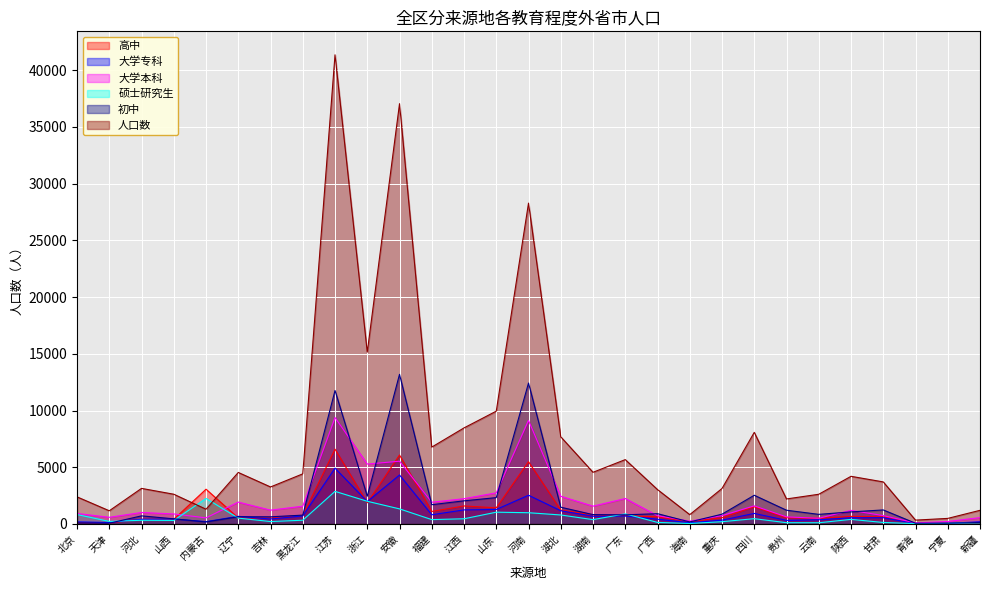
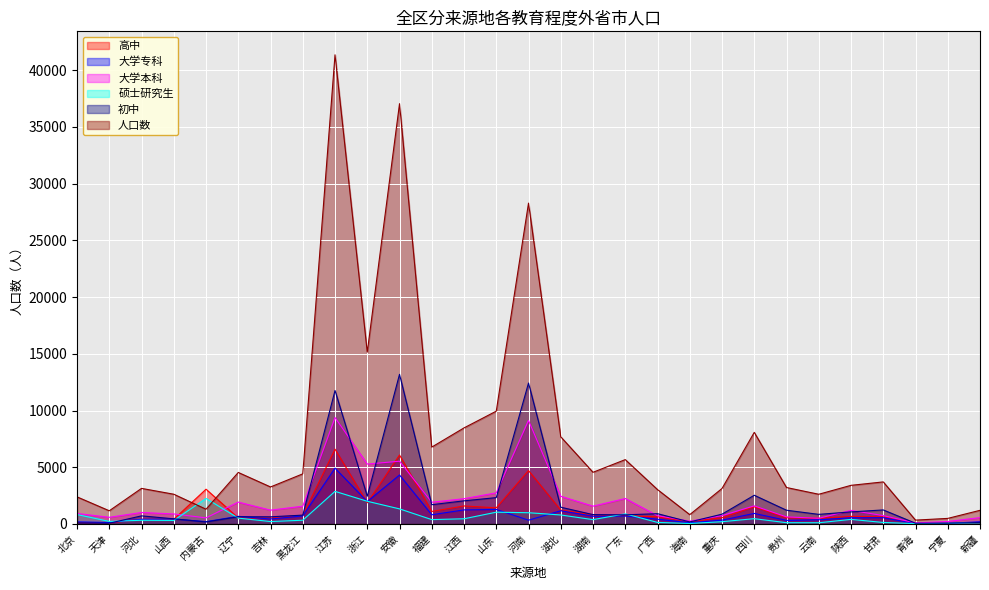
  {
    "高中": {
      "内蒙古": 3100,
      "江苏": 6600,
      "安徽": 6100,
      "福建": 1100,
      "江西": 1600,
-     "河南": 5500
+     "河南": 4700
    },
    "大学专科": {
      "江苏": 4900,
      "安徽": 4300,
      "福建": 800,
      "江西": 1200,
-     "河南": 2500,
+     "河南": 300,
      "四川": 900
    },
    "大学本科": {
      "天津": 600,
      "河北": 1000,
      "山西": 900,
      "内蒙古": 500,
      "辽宁": 1900,
      "吉林": 1200,
      "黑龙江": 1600,
      "江苏": 9400,
      "浙江": 5300,
      "安徽": 5500,
      "山东": 2700,
      "河南": 9100,
      "湖北": 2400,
      "湖南": 1600,
      "广东": 2200,
      "新疆": 600
    },
    "硕士研究生": {
      "内蒙古": 2300,
      "黑龙江": 300,
      "江苏": 2900,
      "安徽": 1300,
      "福建": 400,
      "江西": 500,
      "山东": 1000,
      "河南": 1000,
      "湖北": 800,
      "湖南": 400,
      "广西": 100,
      "四川": 500,
      "云南": 100,
      "甘肃": 100
    },
    "初中": {
      "河北": 700,
      "江苏": 11800,
      "浙江": 2400,
      "安徽": 13200,
      "山东": 2300,
      "河南": 12400,
      "湖北": 1500,
      "四川": 2500,
      "贵州": 1200,
      "云南": 800,
      "甘肃": 1200
    },
    "人口数": {
      "北京": 2400,
      "天津": 1200,
      "河北": 3100,
      "山西": 2600,
      "内蒙古": 1300,
      "辽宁": 4500,
      "吉林": 3300,
      "黑龙江": 4400,
      "江苏": 41400,
      "浙江": 15100,
      "安徽": 37100,
      "福建": 6800,
      "江西": 8500,
      "山东": 9900,
      "河南": 28300,
      "湖北": 7700,
      "湖南": 4600,
      "广东": 5700,
      "广西": 3000,
      "海南": 800,
      "重庆": 3100,
      "四川": 8100,
-     "贵州": 2200,
+     "贵州": 3200,
      "云南": 2600,
-     "陕西": 4200,
+     "陕西": 3400,
      "甘肃": 3700,
      "青海": 300,
      "宁夏": 500,
      "新疆": 1200
    }
  }
